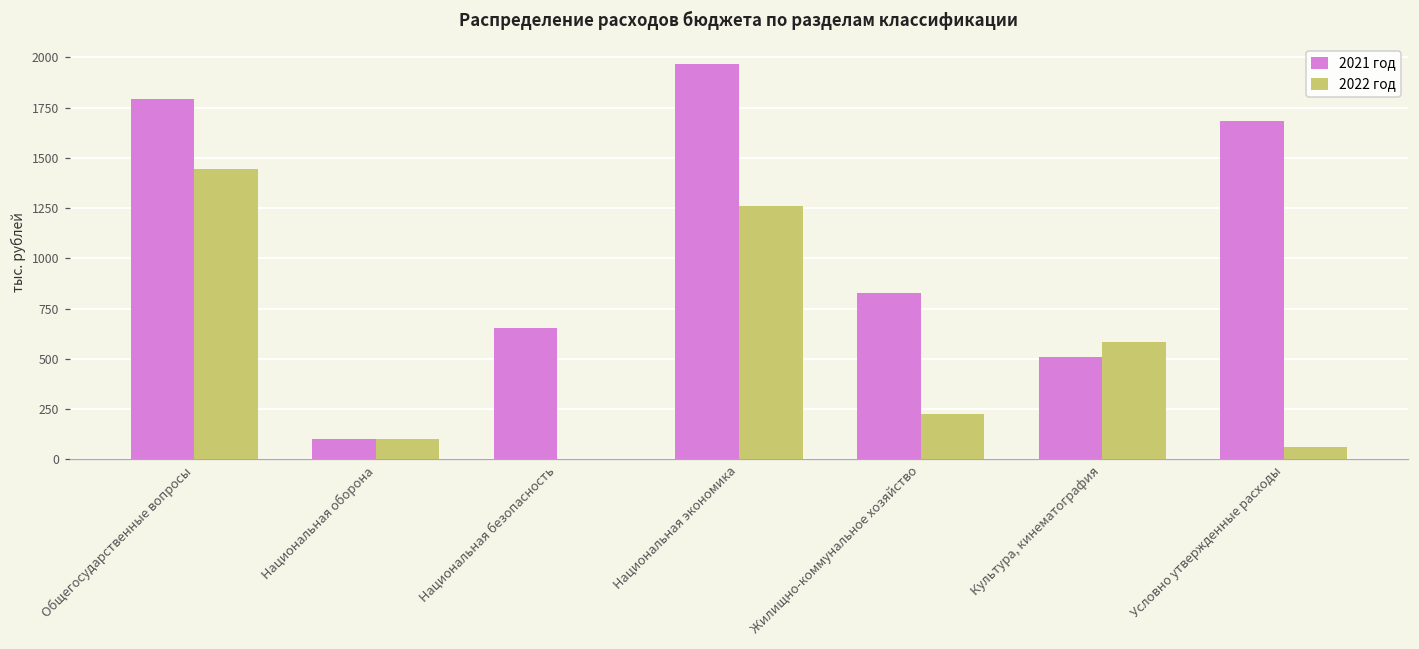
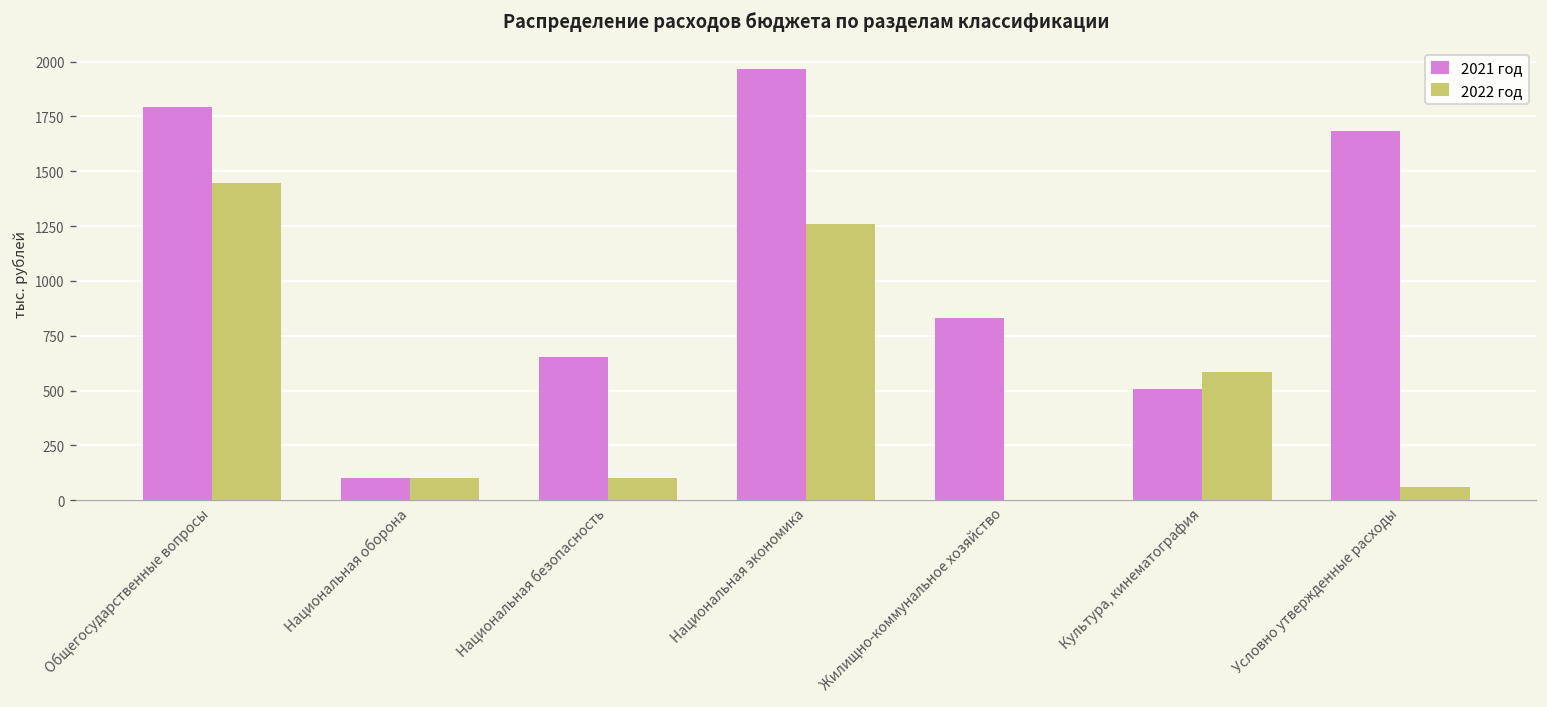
  {
    "2021 год": {
      "Общегосударственные вопросы": 1790,
      "Национальная оборона": 100,
      "Национальная безопасность": 650,
      "Национальная экономика": 1970,
      "Жилищно-коммунальное хозяйство": 830,
      "Культура, кинематография": 510,
      "Условно утвержденные расходы": 1680
    },
    "2022 год": {
      "Общегосударственные вопросы": 1450,
      "Национальная оборона": 100,
-     "Национальная безопасность": 0,
+     "Национальная безопасность": 100,
      "Национальная экономика": 1260,
-     "Жилищно-коммунальное хозяйство": 230,
+     "Жилищно-коммунальное хозяйство": 0,
      "Культура, кинематография": 580,
      "Условно утвержденные расходы": 60
    }
  }
